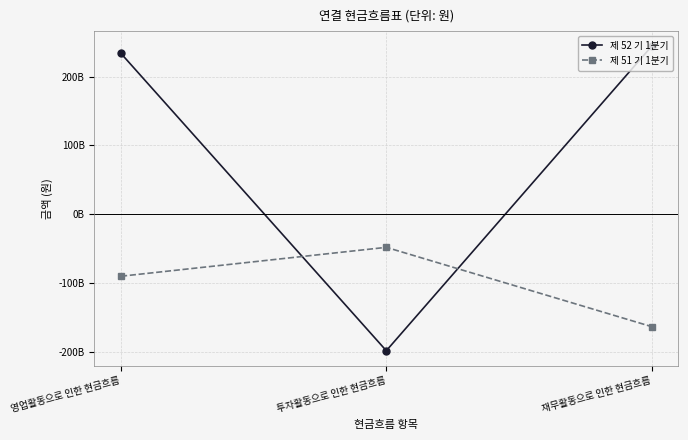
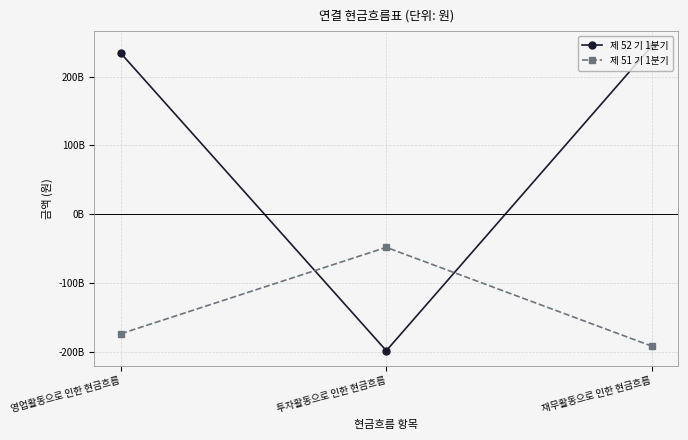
  {
    "제 52 기 1분기": {
      "영업활동으로 인한 현금흐름": 230000000000,
      "투자활동으로 인한 현금흐름": -200000000000
    },
    "제 51 기 1분기": {
-     "영업활동으로 인한 현금흐름": -90000000000,
+     "영업활동으로 인한 현금흐름": -170000000000,
      "투자활동으로 인한 현금흐름": -50000000000,
-     "재무활동으로 인한 현금흐름": -160000000000
+     "재무활동으로 인한 현금흐름": -190000000000
    }
  }
